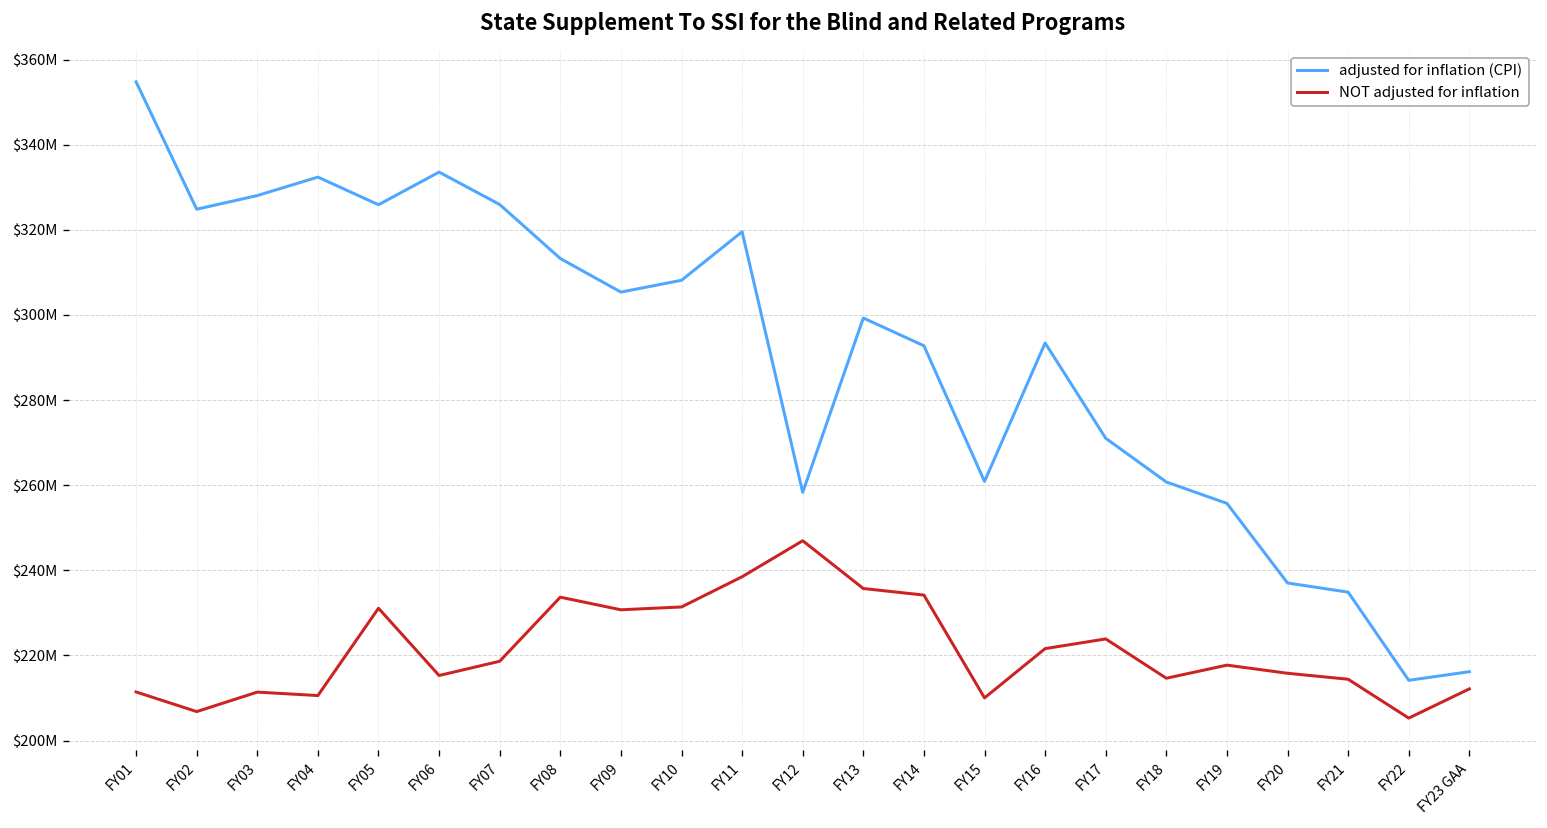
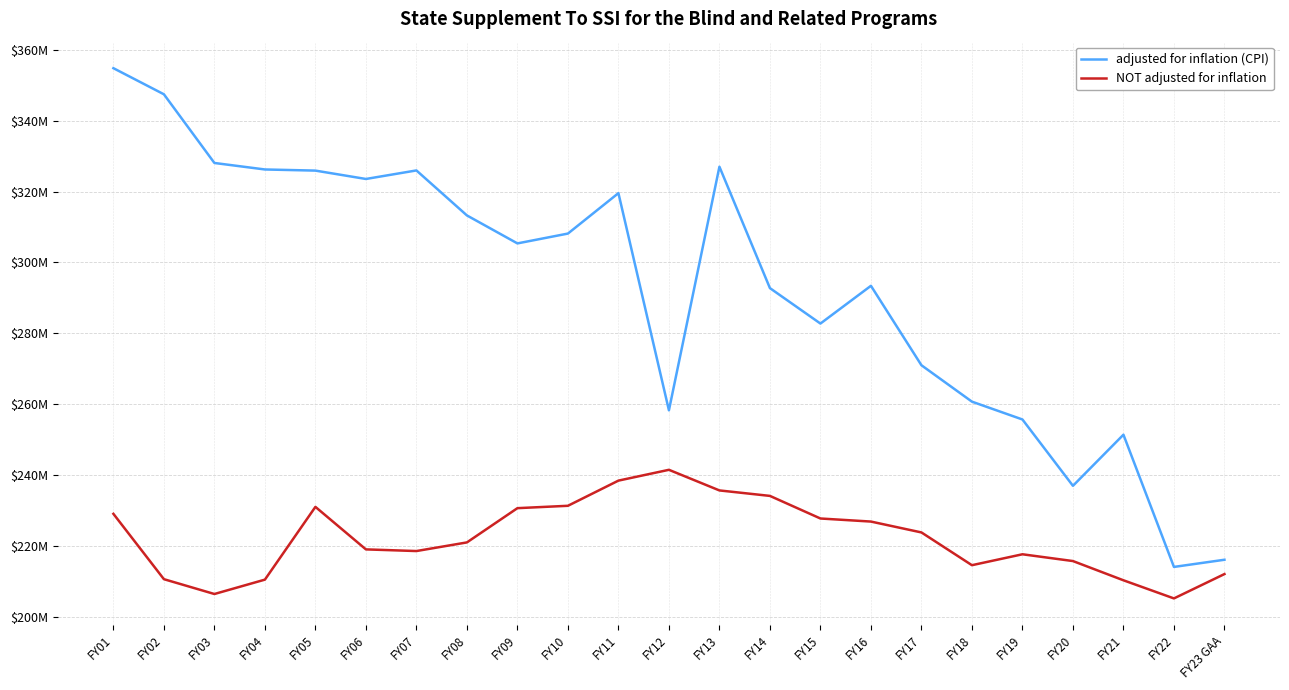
  {
    "adjusted for inflation (CPI)": {
      "FY01": "$355000000",
-     "FY02": "$325000000",
+     "FY02": "$347000000",
      "FY03": "$328000000",
-     "FY04": "$332000000",
+     "FY04": "$326000000",
      "FY05": "$326000000",
-     "FY06": "$334000000",
+     "FY06": "$324000000",
      "FY07": "$326000000",
      "FY08": "$313000000",
      "FY09": "$305000000",
      "FY10": "$308000000",
      "FY11": "$320000000",
      "FY12": "$258000000",
-     "FY13": "$299000000",
+     "FY13": "$327000000",
      "FY14": "$293000000",
-     "FY15": "$261000000",
+     "FY15": "$283000000",
      "FY16": "$293000000",
      "FY17": "$271000000",
      "FY18": "$261000000",
      "FY19": "$256000000",
      "FY20": "$237000000",
-     "FY21": "$235000000",
+     "FY21": "$251000000",
      "FY22": "$214000000",
      "FY23 GAA": "$216000000"
    },
    "NOT adjusted for inflation": {
-     "FY01": "$211000000",
-     "FY02": "$207000000",
-     "FY03": "$211000000",
+     "FY01": "$229000000",
+     "FY02": "$211000000",
+     "FY03": "$207000000",
      "FY04": "$211000000",
      "FY05": "$231000000",
-     "FY06": "$215000000",
+     "FY06": "$219000000",
      "FY07": "$219000000",
-     "FY08": "$234000000",
+     "FY08": "$221000000",
      "FY09": "$231000000",
      "FY10": "$231000000",
      "FY11": "$238000000",
-     "FY12": "$247000000",
+     "FY12": "$242000000",
      "FY13": "$236000000",
      "FY14": "$234000000",
-     "FY15": "$210000000",
-     "FY16": "$222000000",
+     "FY15": "$228000000",
+     "FY16": "$227000000",
      "FY17": "$224000000",
      "FY18": "$215000000",
      "FY19": "$218000000",
      "FY20": "$216000000",
-     "FY21": "$214000000",
+     "FY21": "$210000000",
      "FY22": "$205000000",
      "FY23 GAA": "$212000000"
    }
  }
